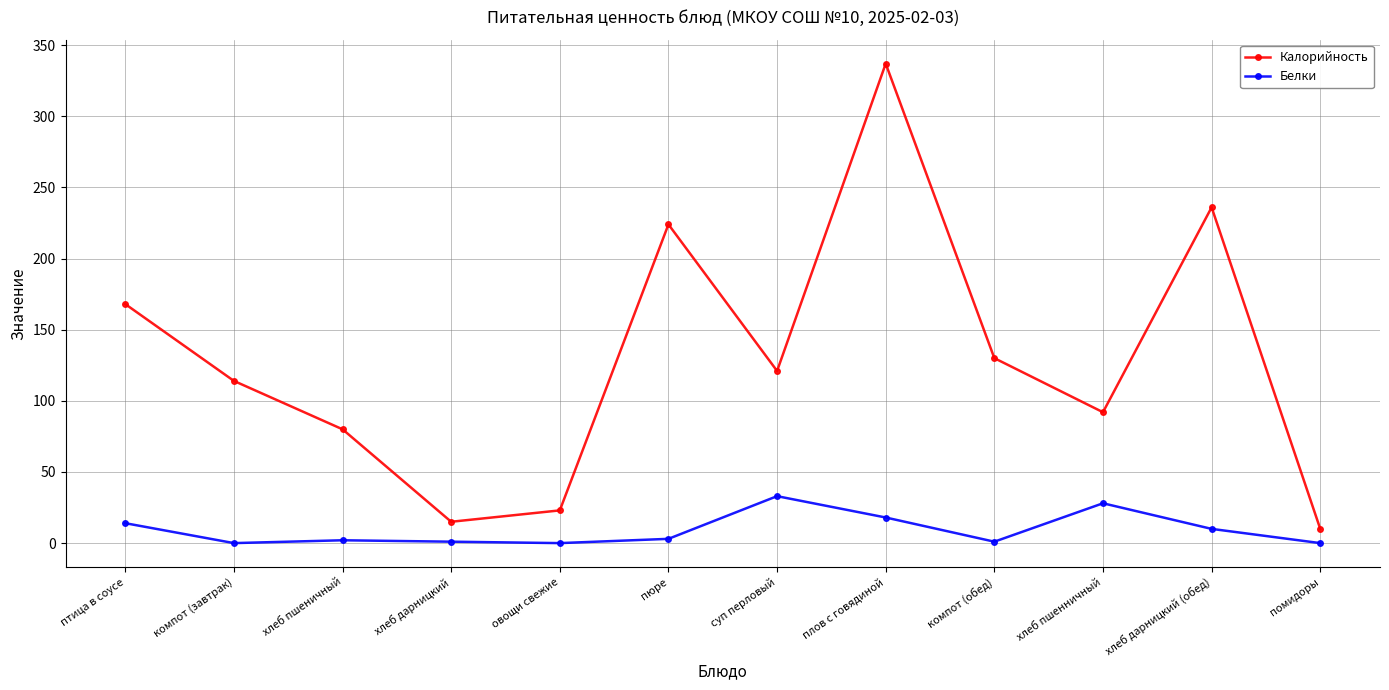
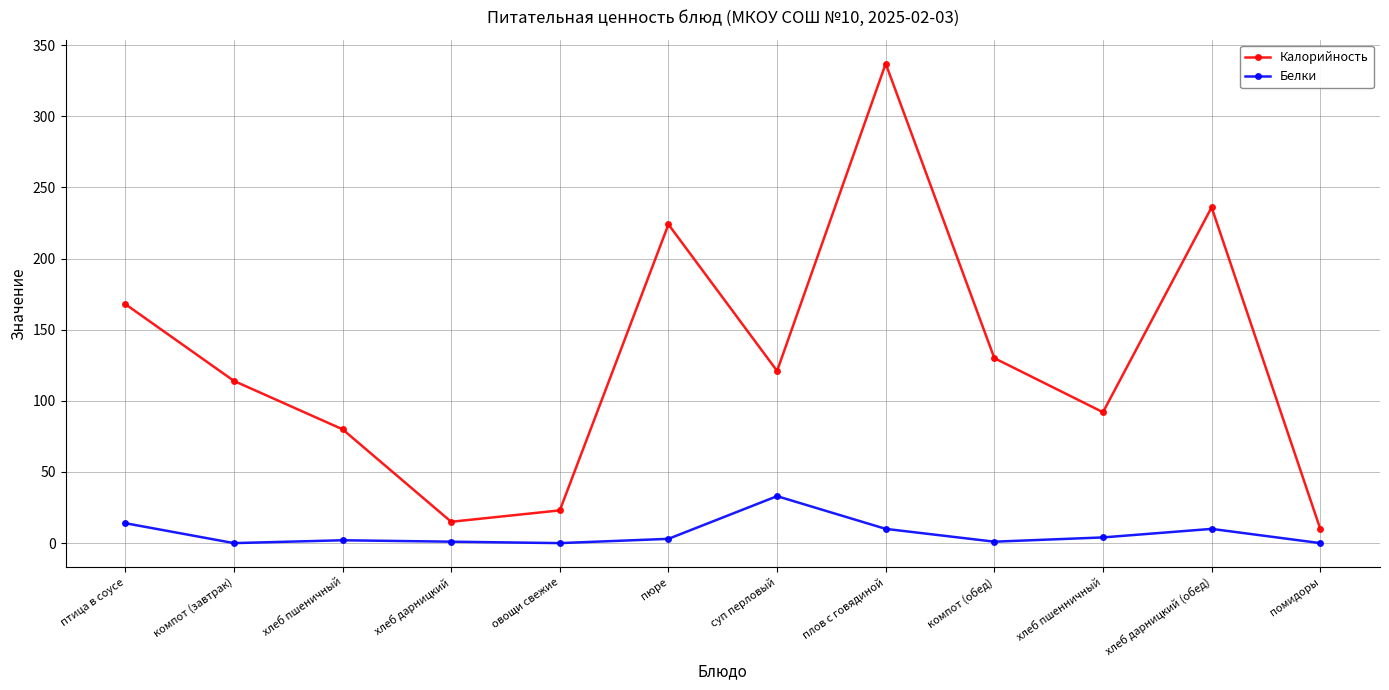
  {
    "Калорийность": {
      "птица в соусе": 168,
      "компот (завтрак)": 114,
      "хлеб пшеничный": 80,
      "хлеб дарницкий": 15,
      "овощи свежие": 23,
      "пюре": 224,
      "суп перловый": 121,
      "плов с говядиной": 337,
      "компот (обед)": 130,
      "хлеб пшенничный": 92,
      "хлеб дарницкий (обед)": 236,
      "помидоры": 10
    },
    "Белки": {
      "птица в соусе": 14,
      "компот (завтрак)": 0,
      "хлеб пшеничный": 2,
      "хлеб дарницкий": 1,
      "овощи свежие": 0,
      "пюре": 3,
      "суп перловый": 33,
-     "плов с говядиной": 18,
+     "плов с говядиной": 10,
      "компот (обед)": 1,
-     "хлеб пшенничный": 28,
+     "хлеб пшенничный": 4,
      "хлеб дарницкий (обед)": 10,
      "помидоры": 0
    }
  }
